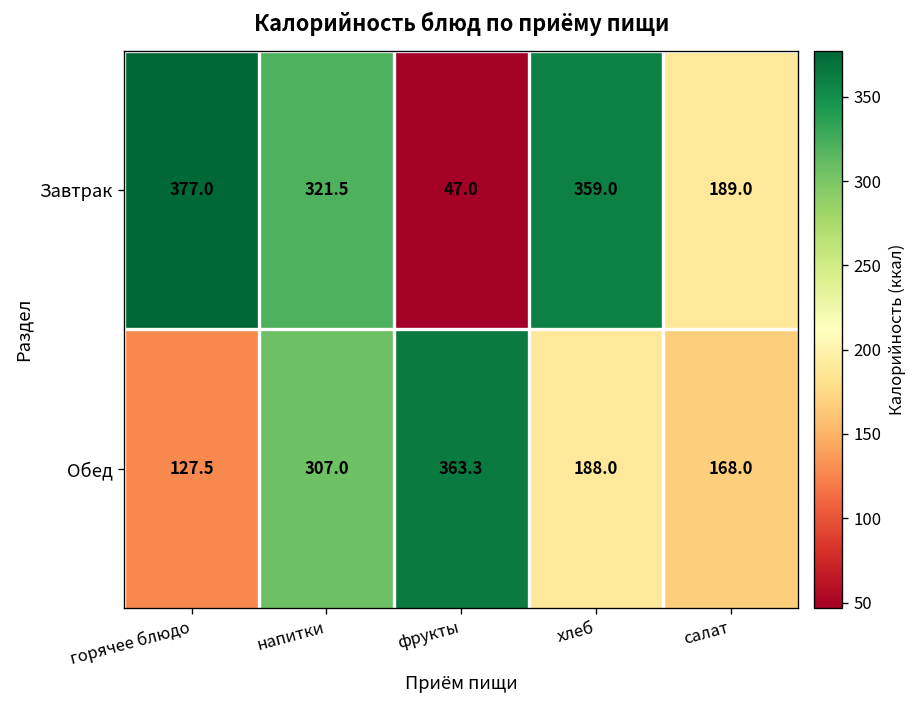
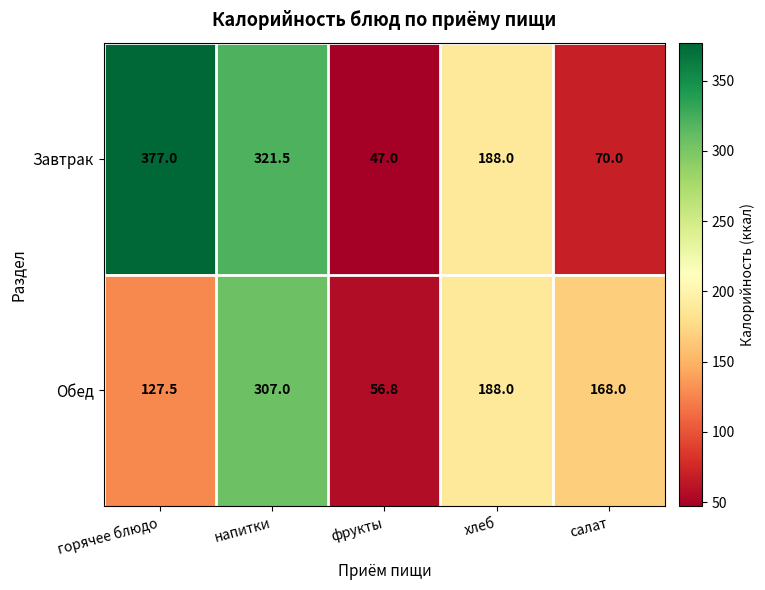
  {
    "Завтрак": {
      "горячее блюдо": 377.0,
      "напитки": 321.5,
      "фрукты": 47.0,
-     "хлеб": 359.0,
-     "салат": 189.0
+     "хлеб": 188.0,
+     "салат": 70.0
    },
    "Обед": {
      "горячее блюдо": 127.5,
      "напитки": 307.0,
-     "фрукты": 363.3,
+     "фрукты": 56.8,
      "хлеб": 188.0,
      "салат": 168.0
    }
  }
